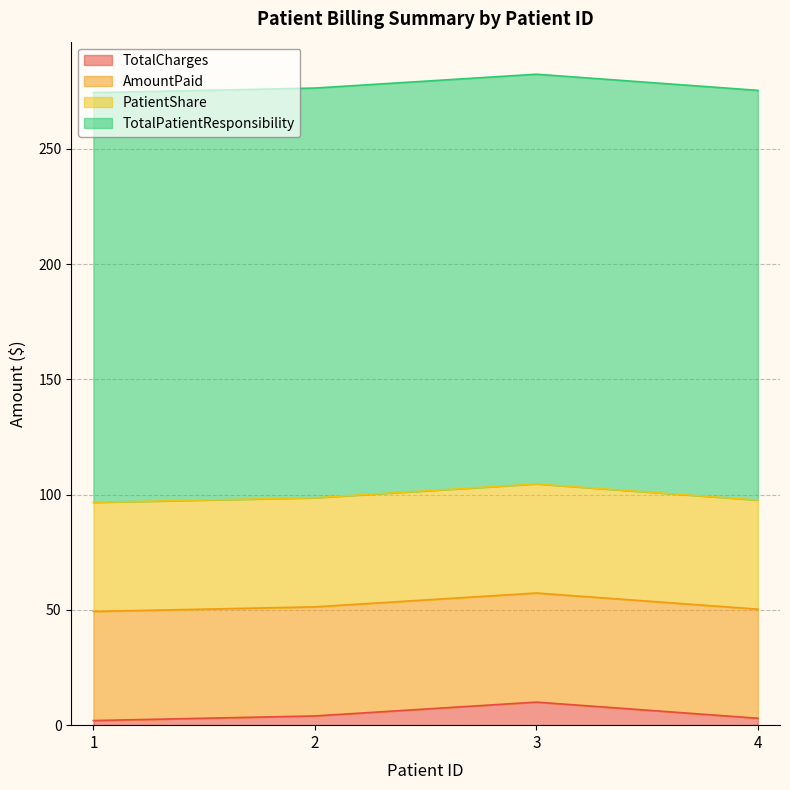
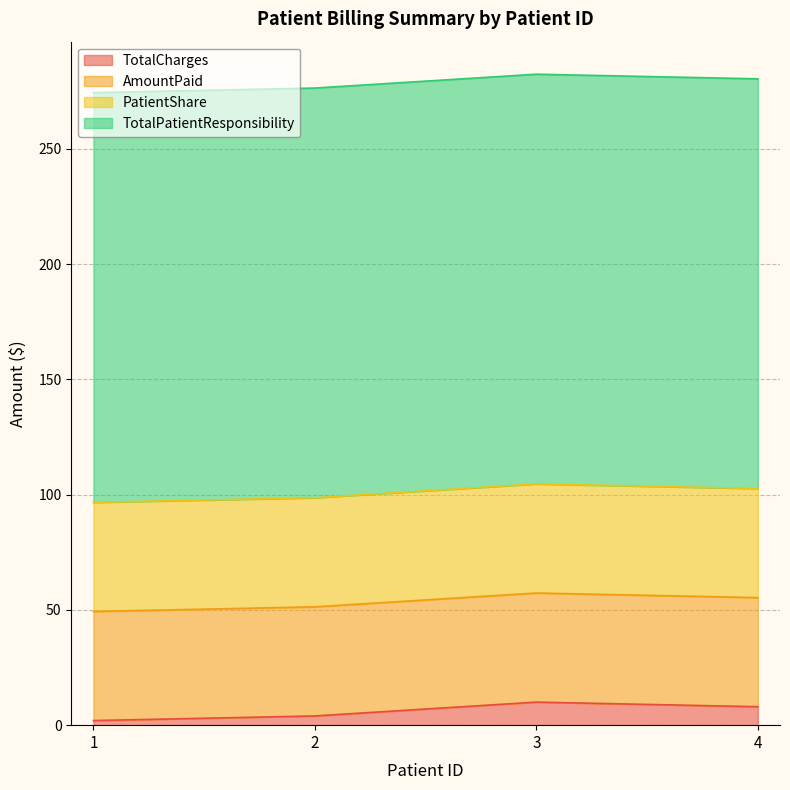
  {
    "TotalCharges": {
      "1": 2,
      "2": 4,
      "3": 10,
-     "4": 3
+     "4": 8
    },
    "TotalPatientResponsibility": {
      "2": 178,
      "3": 178,
      "4": 178
    }
  }
